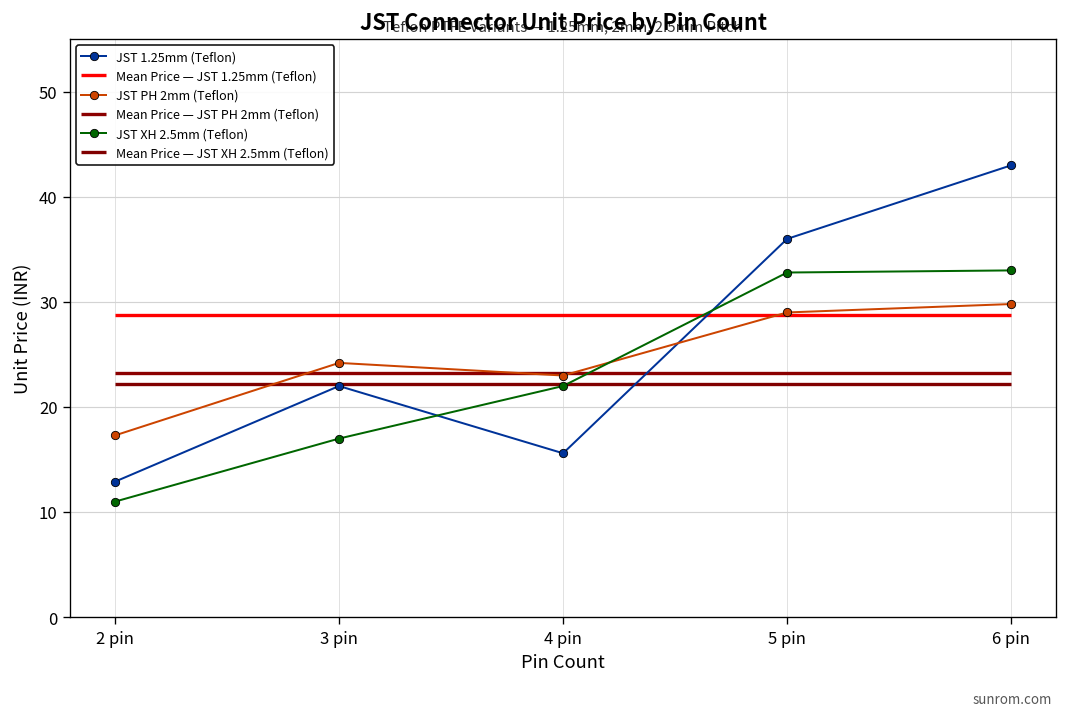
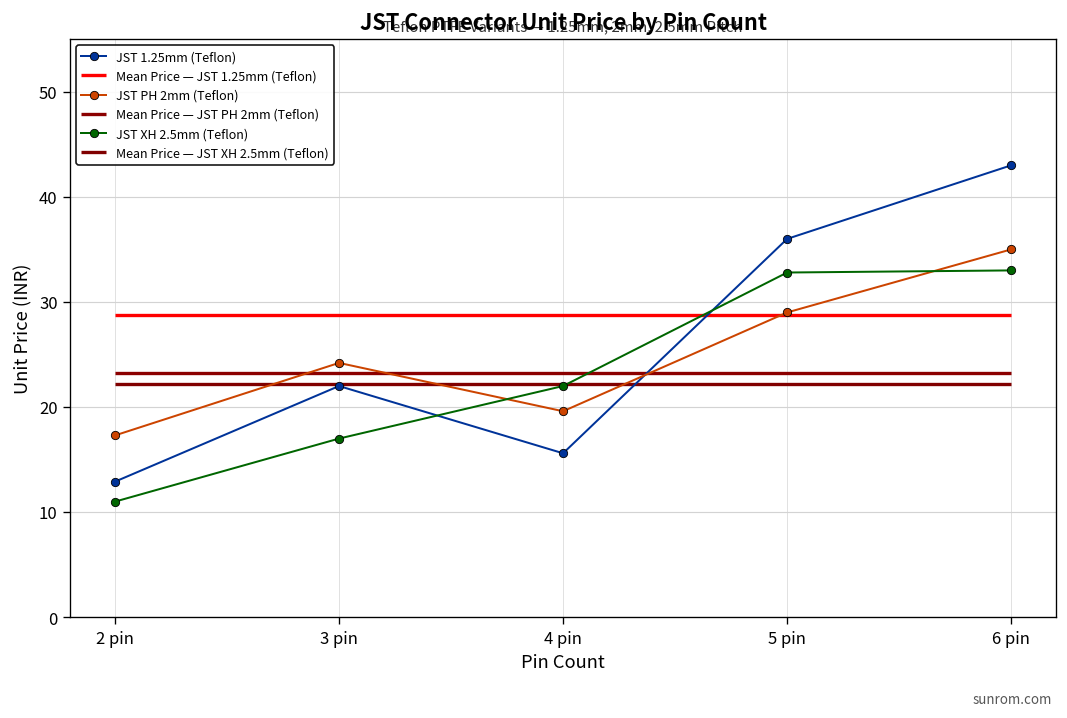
  {
    "JST 1.25mm (Teflon)": {
      "2 pin": 13,
      "3 pin": 22,
      "4 pin": 16,
      "5 pin": 36,
      "6 pin": 43
    },
    "JST PH 2mm (Teflon)": {
      "2 pin": 17,
      "3 pin": 24,
-     "4 pin": 23,
+     "4 pin": 20,
      "5 pin": 29,
-     "6 pin": 30
+     "6 pin": 35
    },
    "JST XH 2.5mm (Teflon)": {
      "2 pin": 11,
      "3 pin": 17,
      "4 pin": 22,
      "5 pin": 33,
      "6 pin": 33
    }
  }
